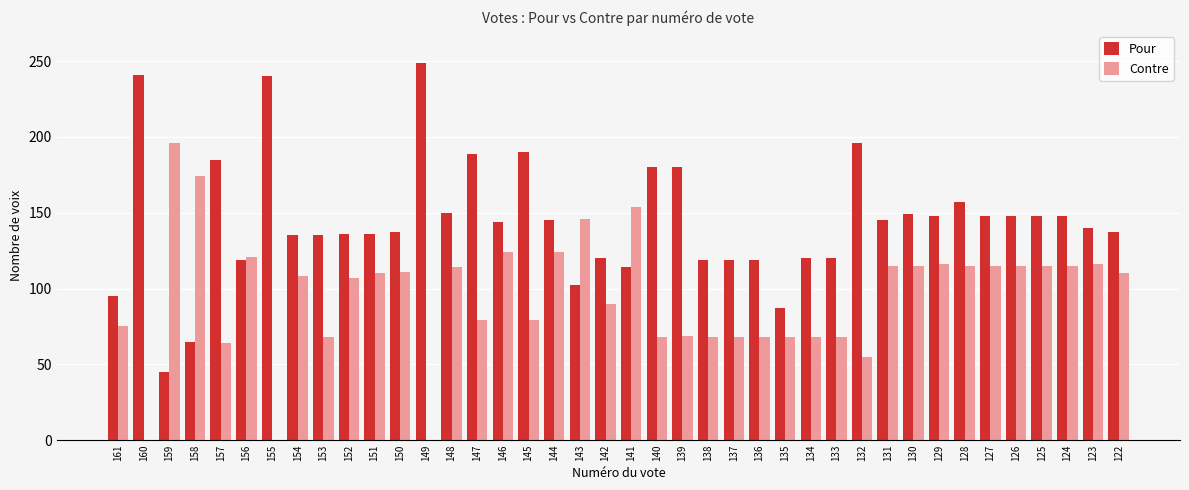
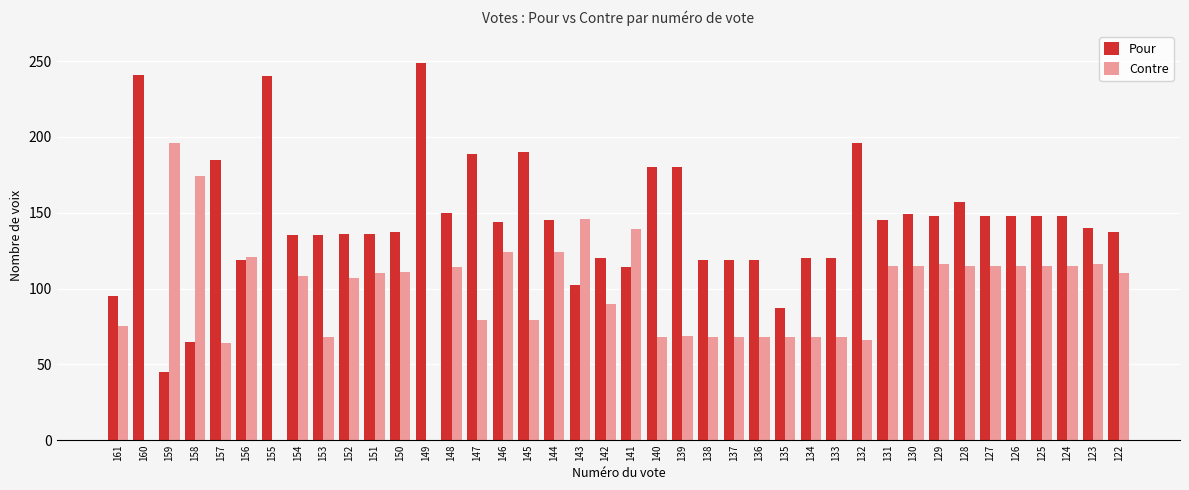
  {
    "Pour": {
      "161": 95,
      "160": 241,
      "159": 45,
      "158": 65,
      "157": 185,
      "156": 119,
      "155": 240,
      "154": 135,
      "153": 135,
      "152": 136,
      "151": 136,
      "150": 137,
      "149": 249,
      "148": 150,
      "147": 189,
      "146": 144,
      "145": 190,
      "144": 145,
      "143": 102,
      "142": 120,
      "141": 114,
      "140": 180,
      "139": 180,
      "138": 119,
      "137": 119,
      "136": 119,
      "135": 87,
      "134": 120,
      "133": 120,
      "132": 196,
      "131": 145,
      "130": 149,
      "129": 148,
      "128": 157,
      "127": 148,
      "126": 148,
      "125": 148,
      "124": 148,
      "123": 140,
      "122": 137
    },
    "Contre": {
      "161": 75,
      "160": 0,
      "159": 196,
      "158": 174,
      "157": 64,
      "156": 121,
      "155": 0,
      "154": 108,
      "153": 68,
      "152": 107,
      "151": 110,
      "150": 111,
      "149": 0,
      "148": 114,
      "147": 79,
      "146": 124,
      "145": 79,
      "144": 124,
      "143": 146,
      "142": 90,
-     "141": 154,
+     "141": 139,
      "140": 68,
      "139": 69,
      "138": 68,
      "137": 68,
      "136": 68,
      "135": 68,
      "134": 68,
      "133": 68,
-     "132": 55,
+     "132": 66,
      "131": 115,
      "130": 115,
      "129": 116,
      "128": 115,
      "127": 115,
      "126": 115,
      "125": 115,
      "124": 115,
      "123": 116,
      "122": 110
    }
  }
